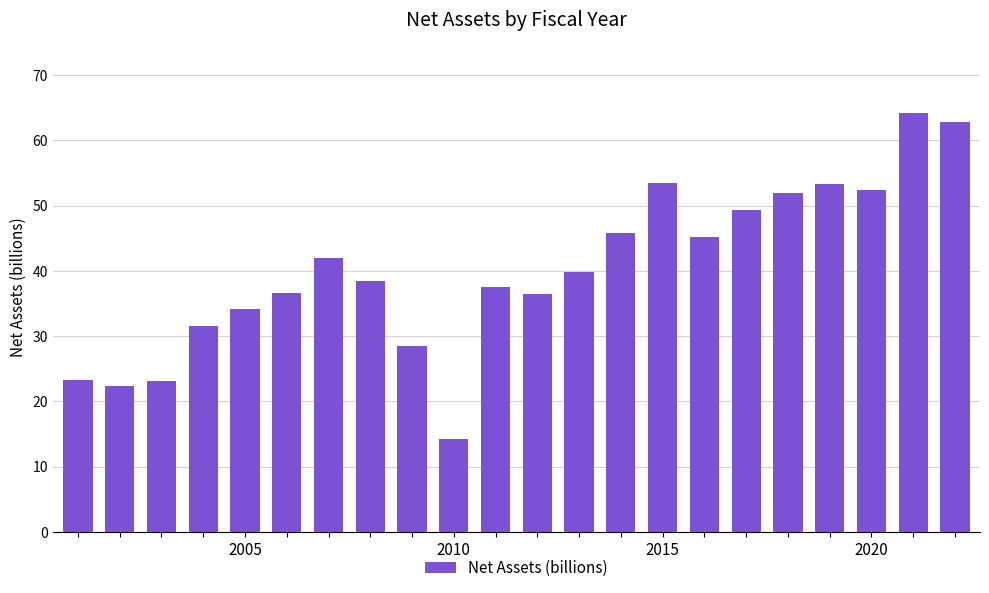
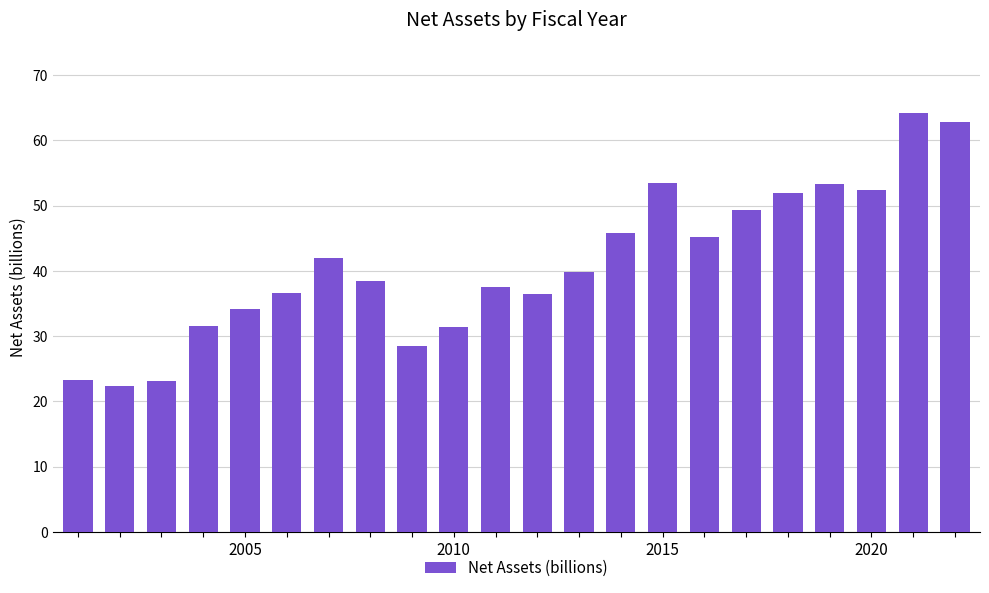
  {
    "2005": 34,
-   "2010": 14,
+   "2010": 31,
    "2015": 54,
    "2020": 52
  }
